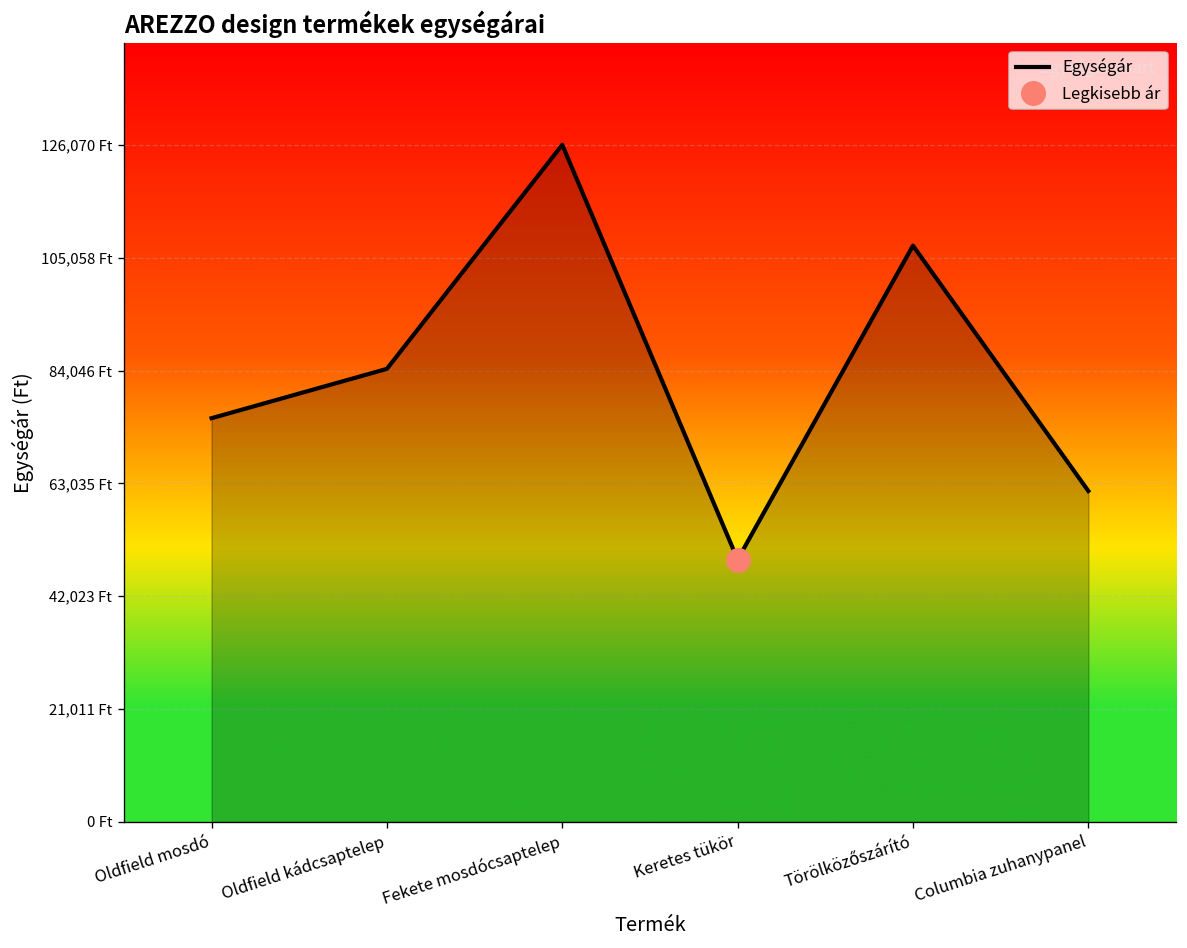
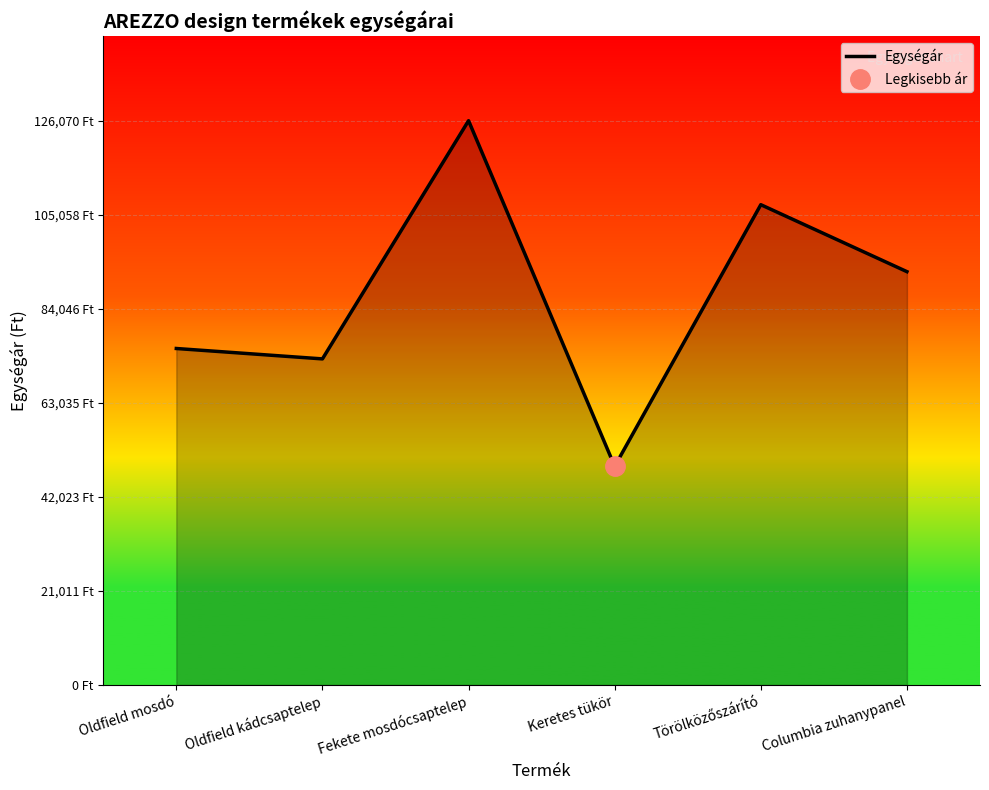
  {
    "Egységár": {
      "Oldfield mosdó": "75,000 Ft",
-     "Oldfield kádcsaptelep": "84,000 Ft",
+     "Oldfield kádcsaptelep": "73,000 Ft",
      "Fekete mosdócsaptelep": "126,000 Ft",
      "Törölközőszárító": "107,000 Ft",
-     "Columbia zuhanypanel": "62,000 Ft"
+     "Columbia zuhanypanel": "92,000 Ft"
    }
  }
